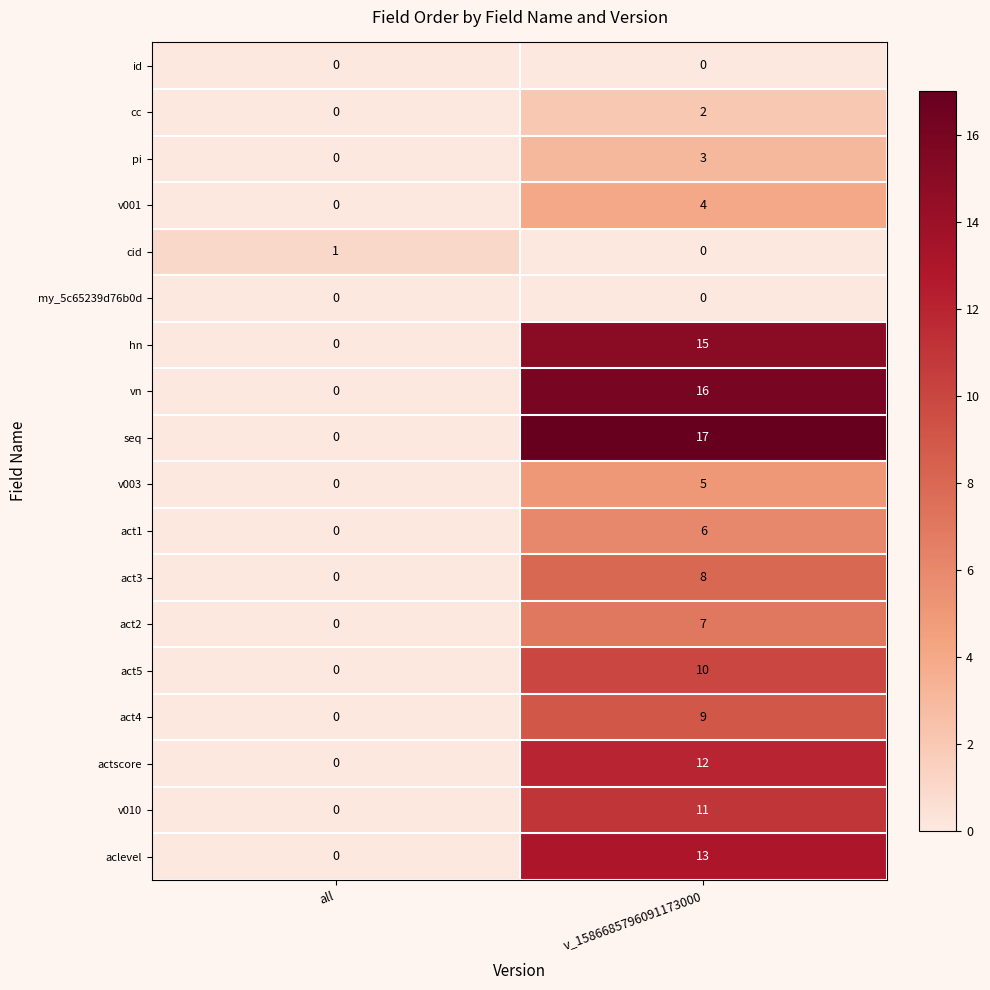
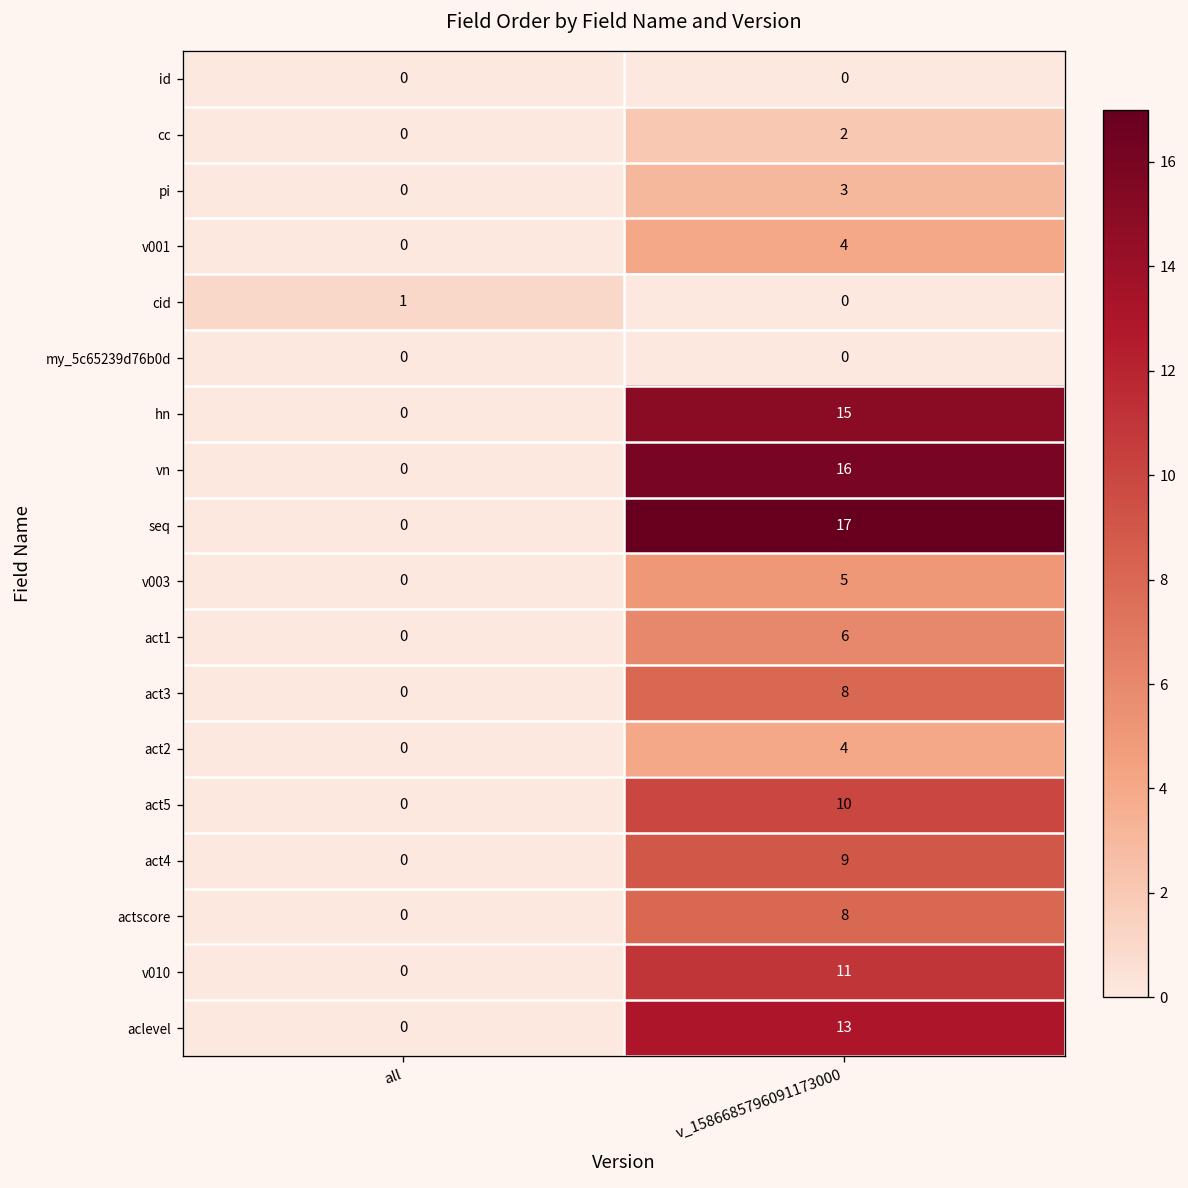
  {
    "id": {
      "all": 0,
      "v_1586685796091173000": 0
    },
    "cc": {
      "all": 0,
      "v_1586685796091173000": 2
    },
    "pi": {
      "all": 0,
      "v_1586685796091173000": 3
    },
    "v001": {
      "all": 0,
      "v_1586685796091173000": 4
    },
    "cid": {
      "all": 1,
      "v_1586685796091173000": 0
    },
    "my_5c65239d76b0d": {
      "all": 0,
      "v_1586685796091173000": 0
    },
    "hn": {
      "all": 0,
      "v_1586685796091173000": 15
    },
    "vn": {
      "all": 0,
      "v_1586685796091173000": 16
    },
    "seq": {
      "all": 0,
      "v_1586685796091173000": 17
    },
    "v003": {
      "all": 0,
      "v_1586685796091173000": 5
    },
    "act1": {
      "all": 0,
      "v_1586685796091173000": 6
    },
    "act3": {
      "all": 0,
      "v_1586685796091173000": 8
    },
    "act2": {
      "all": 0,
-     "v_1586685796091173000": 7
+     "v_1586685796091173000": 4
    },
    "act5": {
      "all": 0,
      "v_1586685796091173000": 10
    },
    "act4": {
      "all": 0,
      "v_1586685796091173000": 9
    },
    "actscore": {
      "all": 0,
-     "v_1586685796091173000": 12
+     "v_1586685796091173000": 8
    },
    "v010": {
      "all": 0,
      "v_1586685796091173000": 11
    },
    "aclevel": {
      "all": 0,
      "v_1586685796091173000": 13
    }
  }
